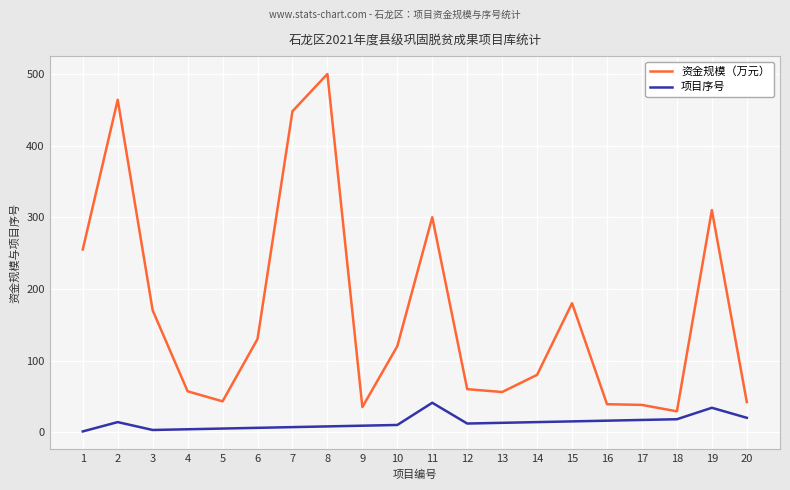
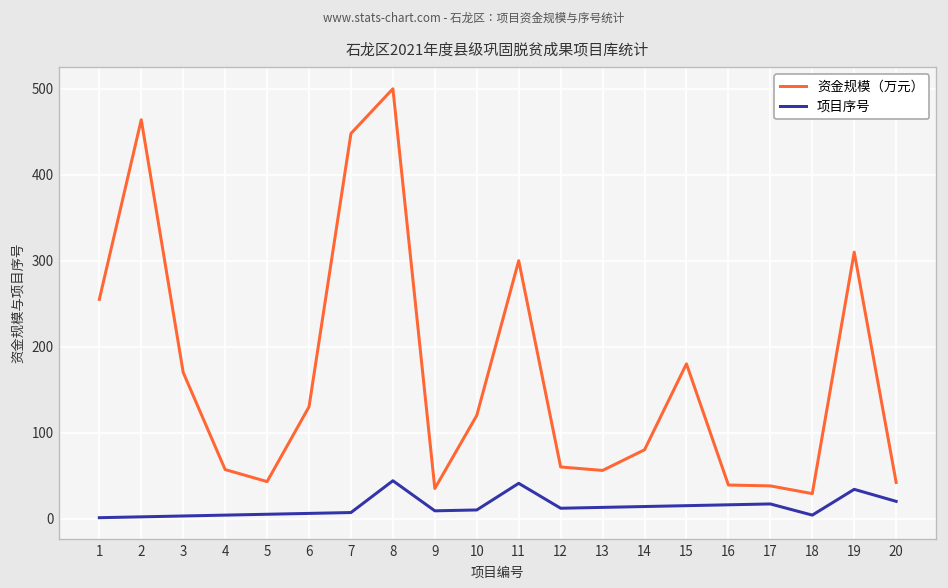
  {
    "资金规模（万元）": {
      "1": 260,
      "2": 460,
      "3": 170,
      "4": 60,
      "5": 40,
      "6": 130,
      "7": 450,
      "8": 500,
      "9": 40,
      "10": 120,
      "11": 300,
      "12": 60,
      "13": 60,
      "14": 80,
      "15": 180,
      "16": 40,
      "17": 40,
      "18": 30,
      "19": 310,
      "20": 40
    },
    "项目序号": {
      "1": 0,
-     "2": 10,
+     "2": 0,
      "3": 0,
      "4": 0,
      "5": 10,
      "6": 10,
      "7": 10,
-     "8": 10,
+     "8": 40,
      "9": 10,
      "10": 10,
      "11": 40,
      "12": 10,
      "13": 10,
      "14": 10,
      "15": 20,
      "16": 20,
      "17": 20,
-     "18": 20,
+     "18": 0,
      "19": 30,
      "20": 20
    }
  }
